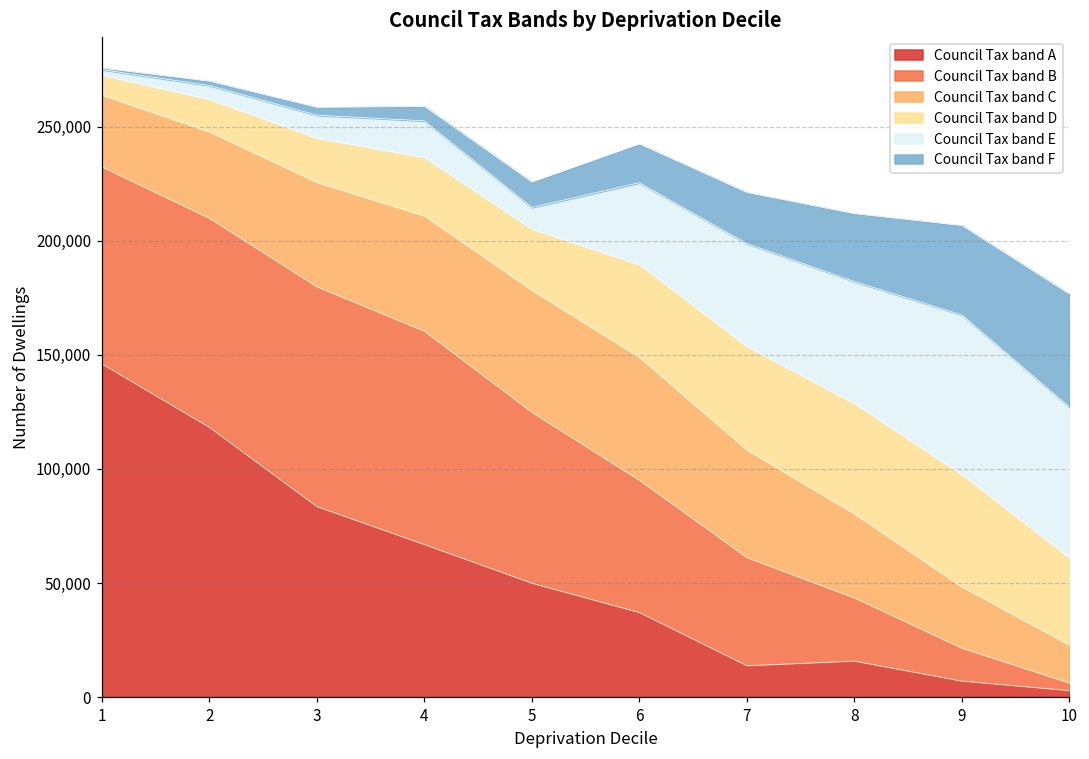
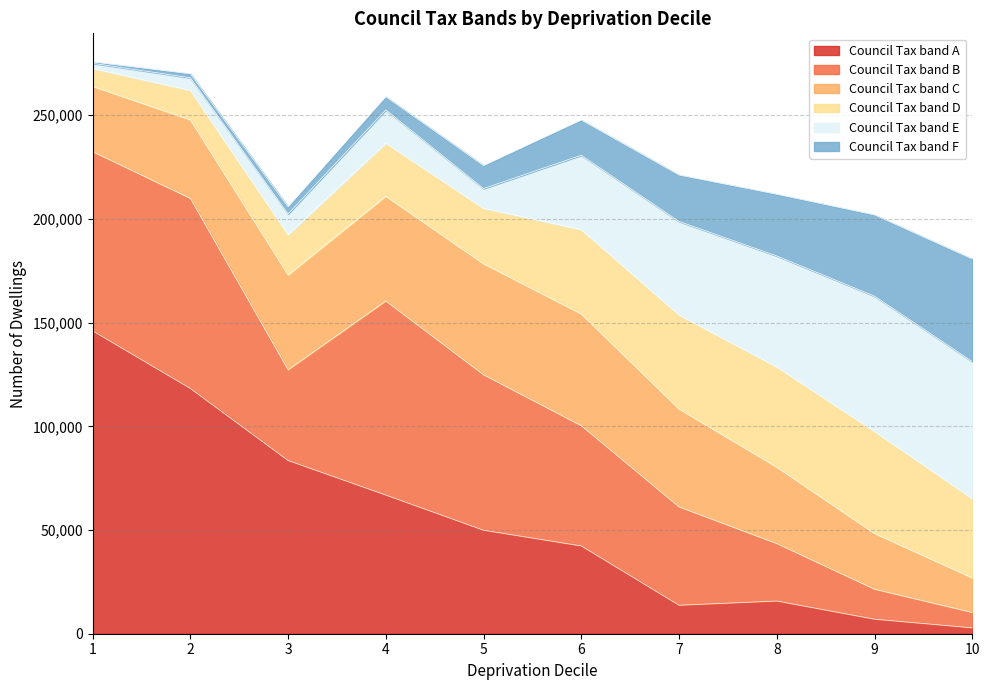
  {
    "Council Tax band A": {
      "1": "146,000",
      "2": "118,000",
      "3": "84,000",
      "4": "67,000",
      "5": "50,000",
-     "6": "37,000",
+     "6": "42,000",
      "7": "14,000",
      "8": "16,000",
      "9": "7,000",
      "10": "3,000"
    },
    "Council Tax band B": {
      "1": "86,000",
      "2": "92,000",
-     "3": "96,000",
+     "3": "44,000",
      "4": "94,000",
      "5": "75,000",
      "6": "58,000",
      "7": "47,000",
      "8": "28,000",
      "9": "14,000",
-     "10": "3,000"
+     "10": "7,000"
    },
    "Council Tax band C": {
      "1": "31,000",
      "2": "38,000",
      "3": "46,000",
      "4": "50,000",
      "5": "53,000",
      "6": "54,000",
      "7": "47,000",
      "8": "37,000",
      "9": "27,000",
      "10": "17,000"
    },
    "Council Tax band D": {
      "1": "9,000",
      "2": "14,000",
      "3": "19,000",
      "4": "26,000",
      "5": "27,000",
      "6": "41,000",
      "7": "45,000",
      "8": "48,000",
      "9": "49,000",
      "10": "38,000"
    },
    "Council Tax band E": {
      "2": "6,000",
      "3": "10,000",
      "4": "16,000",
      "5": "10,000",
      "6": "36,000",
      "7": "45,000",
      "8": "54,000",
-     "9": "70,000",
+     "9": "65,000",
      "10": "66,000"
    },
    "Council Tax band F": {
      "2": "2,000",
      "3": "3,000",
      "4": "6,000",
      "5": "11,000",
      "6": "17,000",
      "7": "22,000",
      "8": "30,000",
      "9": "39,000",
      "10": "49,000"
    }
  }
